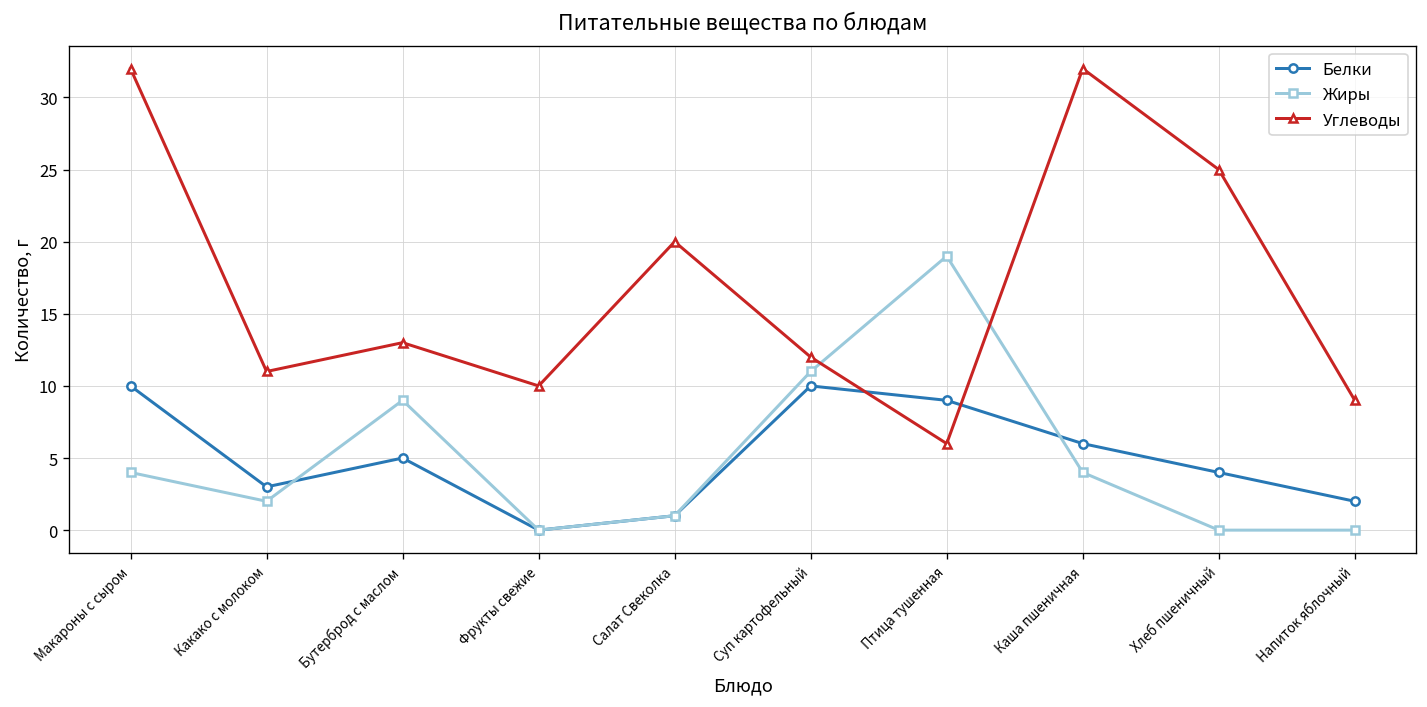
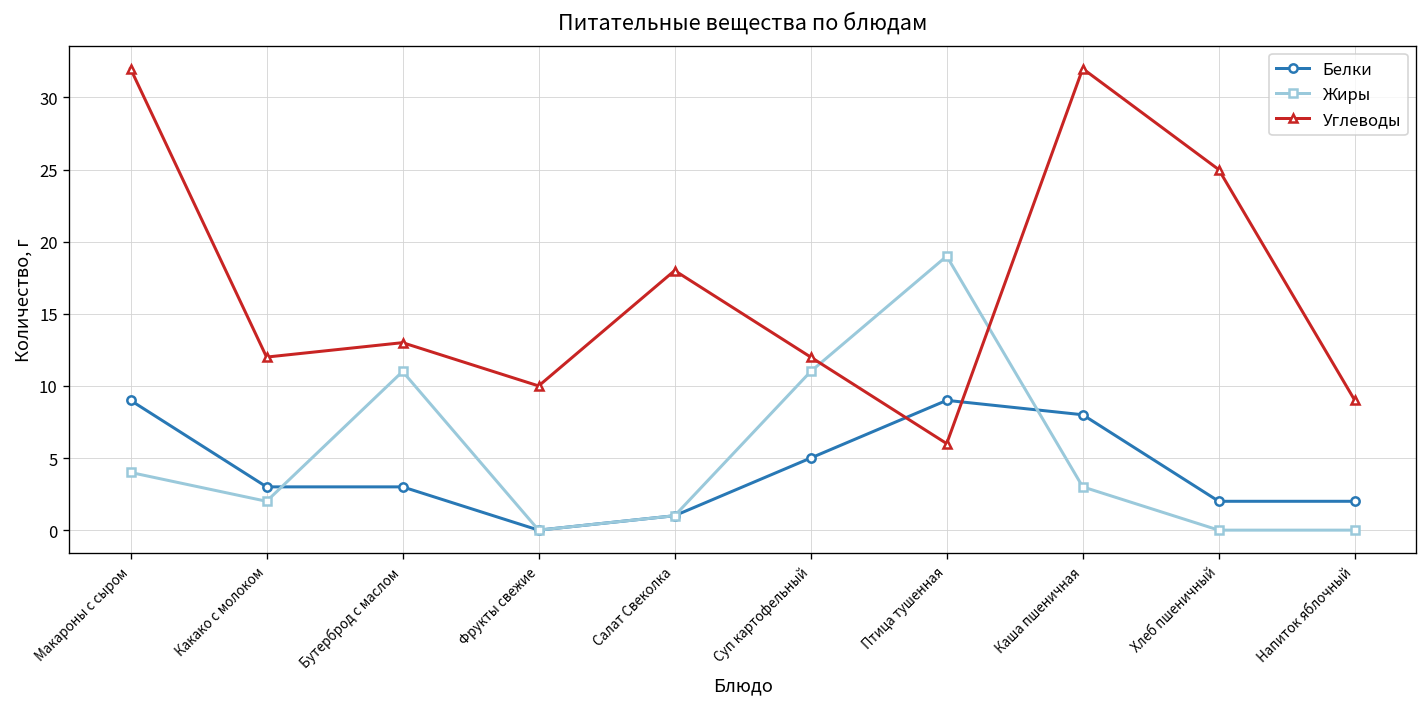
  {
    "Белки": {
-     "Макароны с сыром": 10,
+     "Макароны с сыром": 9,
      "Какако с молоком": 3,
-     "Бутерброд с маслом": 5,
-     "Суп картофельный": 10,
+     "Бутерброд с маслом": 3,
+     "Суп картофельный": 5,
      "Птица тушенная": 9,
-     "Каша пшеничная": 6,
-     "Хлеб пшеничный": 4,
+     "Каша пшеничная": 8,
+     "Хлеб пшеничный": 2,
      "Напиток яблочный": 2
    },
    "Жиры": {
      "Макароны с сыром": 4,
      "Какако с молоком": 2,
-     "Бутерброд с маслом": 9,
+     "Бутерброд с маслом": 11,
      "Суп картофельный": 11,
      "Птица тушенная": 19,
-     "Каша пшеничная": 4,
+     "Каша пшеничная": 3,
      "Хлеб пшеничный": 0,
      "Напиток яблочный": 0
    },
    "Углеводы": {
      "Макароны с сыром": 32,
-     "Какако с молоком": 11,
+     "Какако с молоком": 12,
      "Бутерброд с маслом": 13,
      "Фрукты свежие": 10,
-     "Салат Свеколка": 20,
+     "Салат Свеколка": 18,
      "Суп картофельный": 12,
      "Птица тушенная": 6,
      "Каша пшеничная": 32,
      "Хлеб пшеничный": 25,
      "Напиток яблочный": 9
    }
  }
